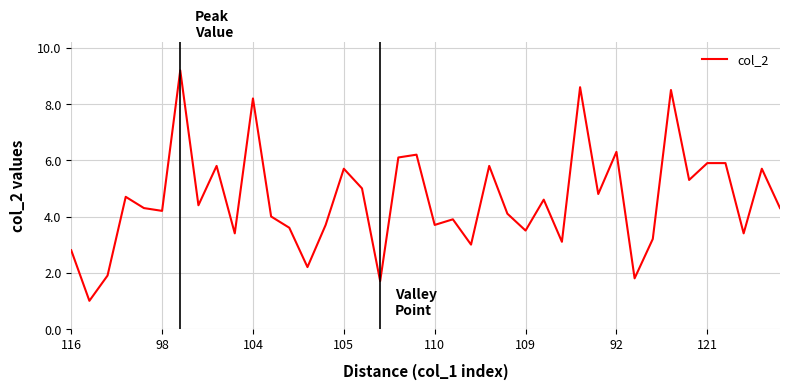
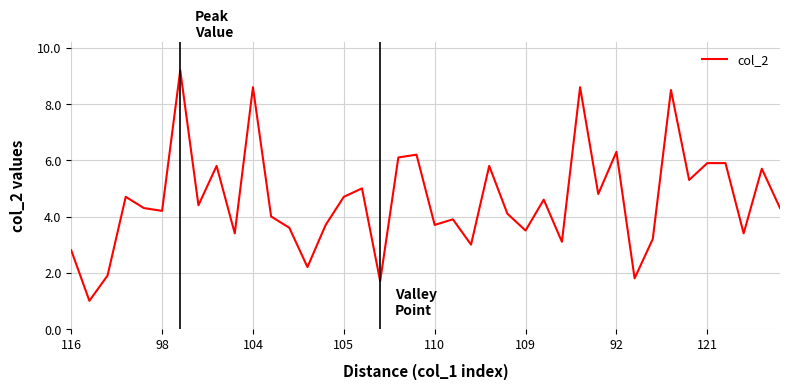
  {
    "116": 2.8,
    "98": 4.2,
-   "104": 8.2,
-   "105": 5.7,
+   "104": 8.6,
+   "105": 4.7,
    "110": 3.7,
    "109": 3.5,
    "92": 6.3,
    "121": 5.9
  }
